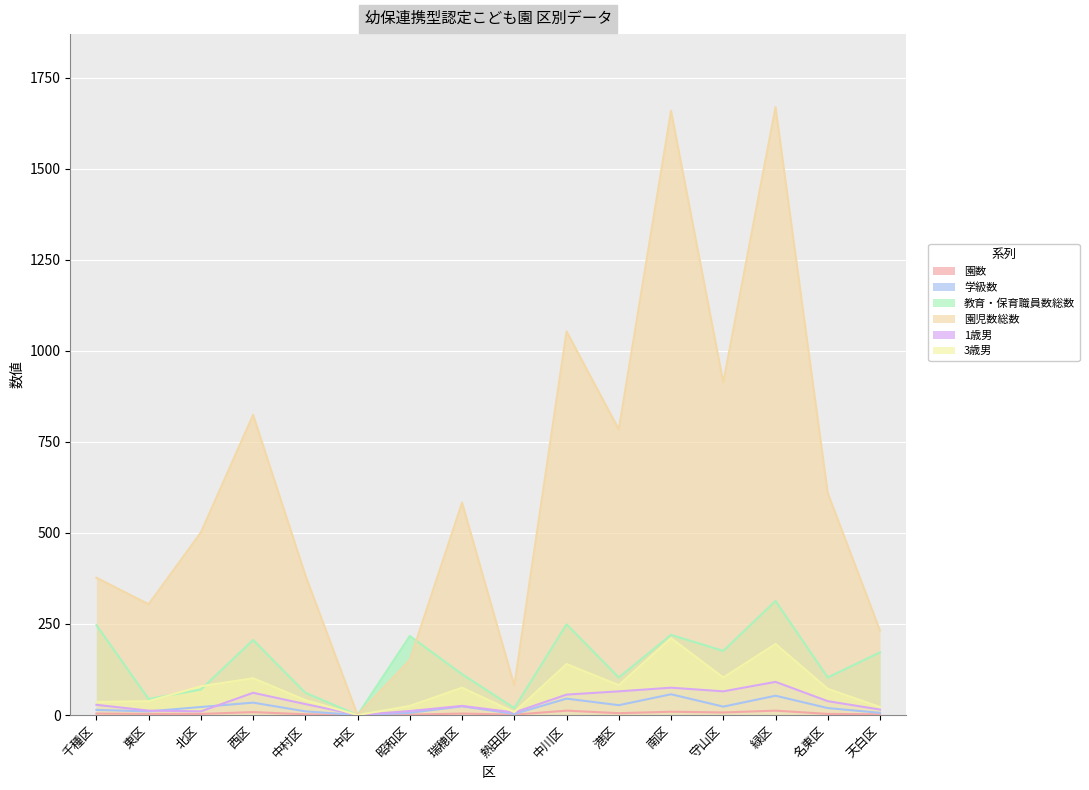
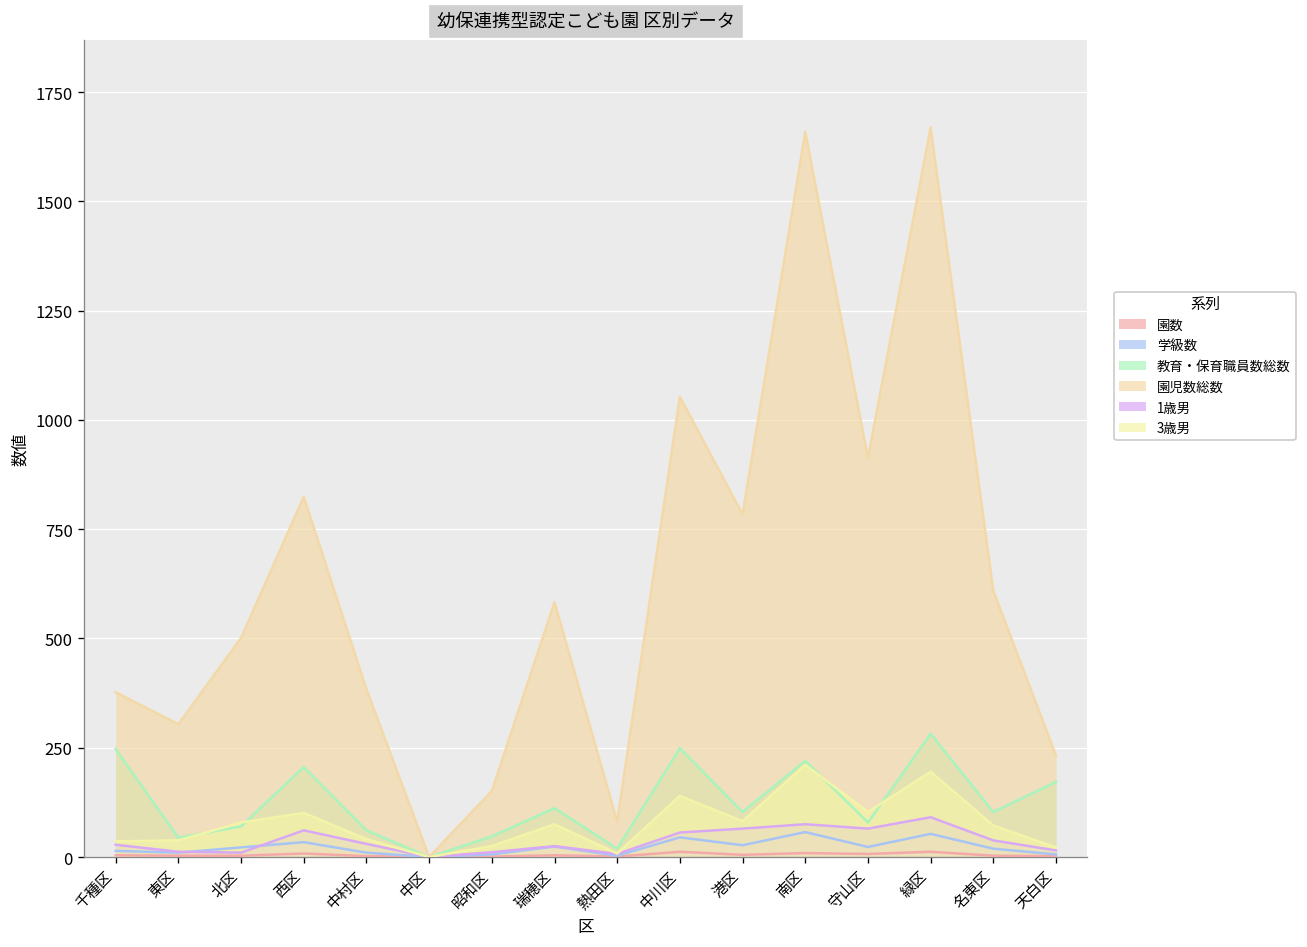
  {
    "教育・保育職員数総数": {
      "千種区": 250,
      "北区": 70,
      "西区": 210,
      "中村区": 60,
-     "昭和区": 220,
+     "昭和区": 50,
      "瑞穂区": 110,
      "熱田区": 20,
      "中川区": 250,
      "港区": 100,
      "南区": 220,
-     "守山区": 180,
-     "緑区": 310,
+     "守山区": 80,
+     "緑区": 280,
      "名東区": 100,
      "天白区": 170
    }
  }
